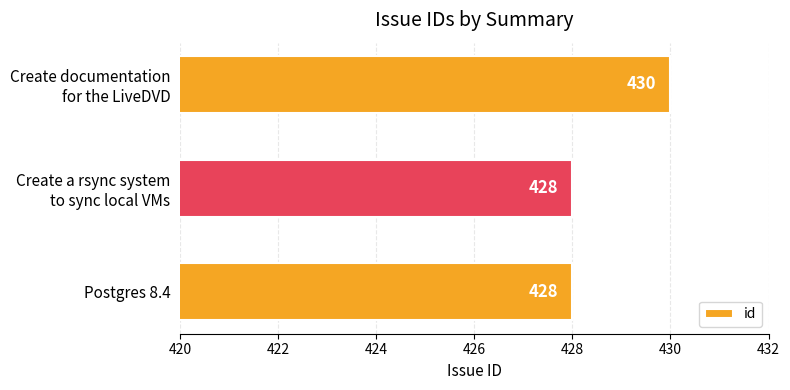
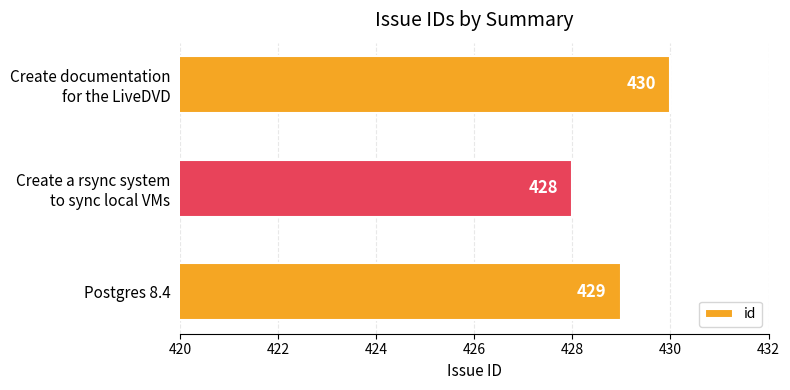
  {
    "Create documentation for the LiveDVD": 430,
    "Create a rsync system to sync local VMs": 428,
-   "Postgres 8.4": 428
+   "Postgres 8.4": 429
  }
